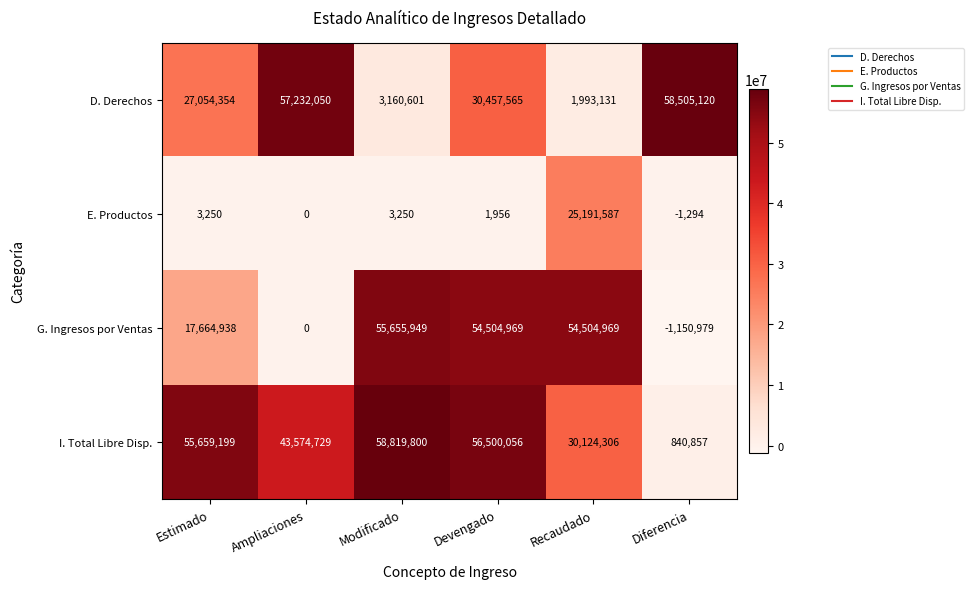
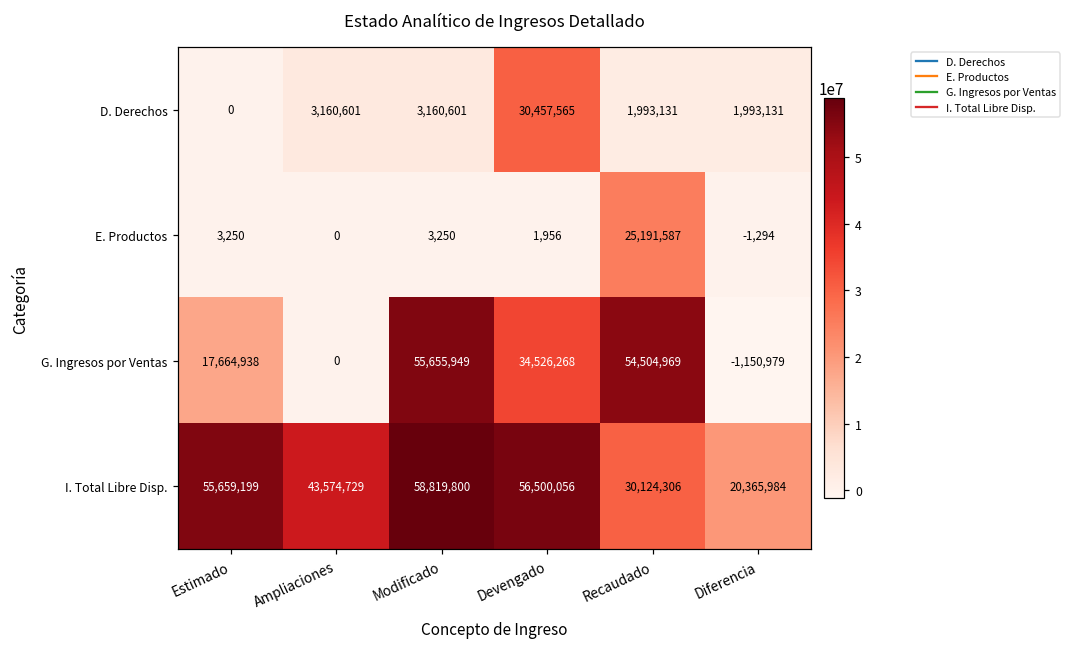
  {
    "D. Derechos": {
-     "Estimado": "27,054,354",
-     "Ampliaciones": "57,232,050",
+     "Estimado": "0",
+     "Ampliaciones": "3,160,601",
      "Modificado": "3,160,601",
      "Devengado": "30,457,565",
      "Recaudado": "1,993,131",
-     "Diferencia": "58,505,120"
+     "Diferencia": "1,993,131"
    },
    "E. Productos": {
      "Estimado": "3,250",
      "Ampliaciones": "0",
      "Modificado": "3,250",
      "Devengado": "1,956",
      "Recaudado": "25,191,587",
      "Diferencia": "-1,294"
    },
    "G. Ingresos por Ventas": {
      "Estimado": "17,664,938",
      "Ampliaciones": "0",
      "Modificado": "55,655,949",
-     "Devengado": "54,504,969",
+     "Devengado": "34,526,268",
      "Recaudado": "54,504,969",
      "Diferencia": "-1,150,979"
    },
    "I. Total Libre Disp.": {
      "Estimado": "55,659,199",
      "Ampliaciones": "43,574,729",
      "Modificado": "58,819,800",
      "Devengado": "56,500,056",
      "Recaudado": "30,124,306",
-     "Diferencia": "840,857"
+     "Diferencia": "20,365,984"
    }
  }
